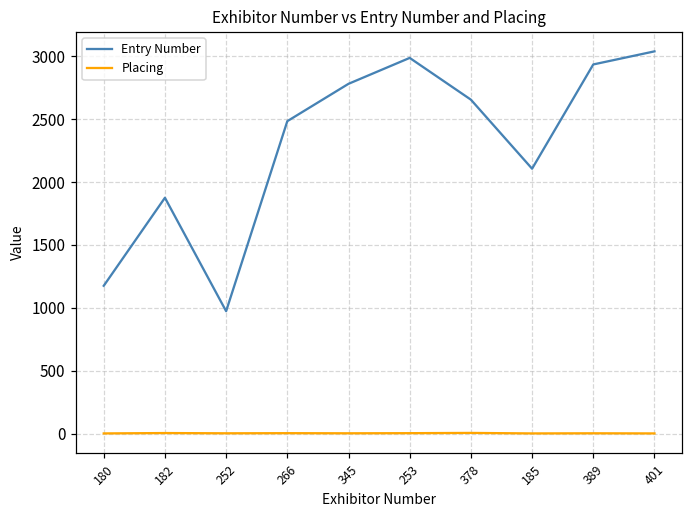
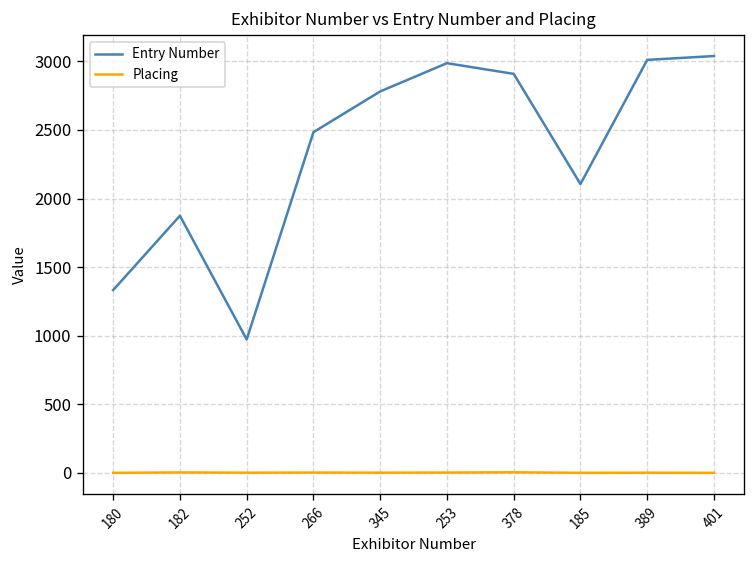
  {
    "Entry Number": {
-     "180": 1180,
+     "180": 1330,
      "182": 1880,
      "252": 970,
      "266": 2480,
      "345": 2780,
      "253": 2990,
-     "378": 2660,
+     "378": 2910,
      "185": 2110,
-     "389": 2940,
+     "389": 3010,
      "401": 3040
    },
    "Placing": {
      "180": 0,
      "182": 0,
      "252": 0,
      "266": 0,
      "345": 0,
      "253": 0,
      "378": 10,
      "185": 0,
      "389": 0,
      "401": 0
    }
  }
